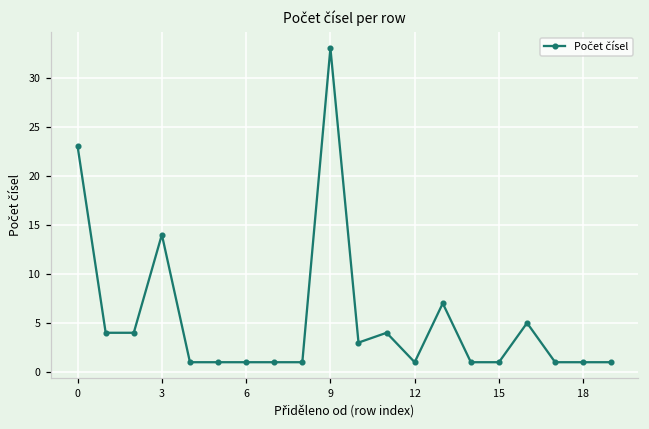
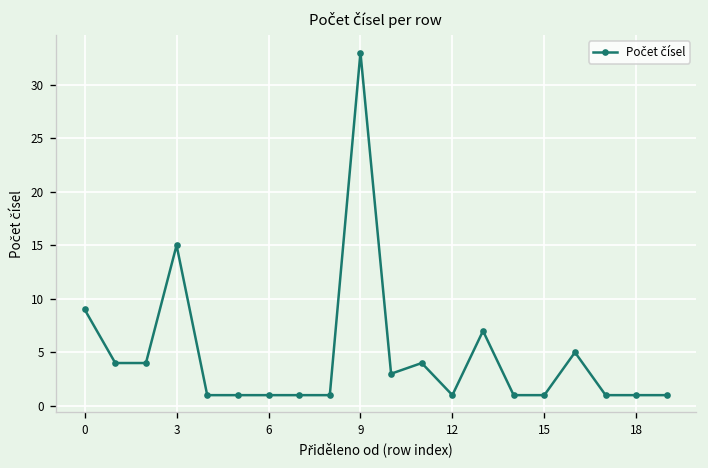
  {
-   "0": 23,
-   "3": 14,
+   "0": 9,
+   "3": 15,
    "6": 1,
    "9": 33,
    "12": 1,
    "15": 1,
    "18": 1
  }
